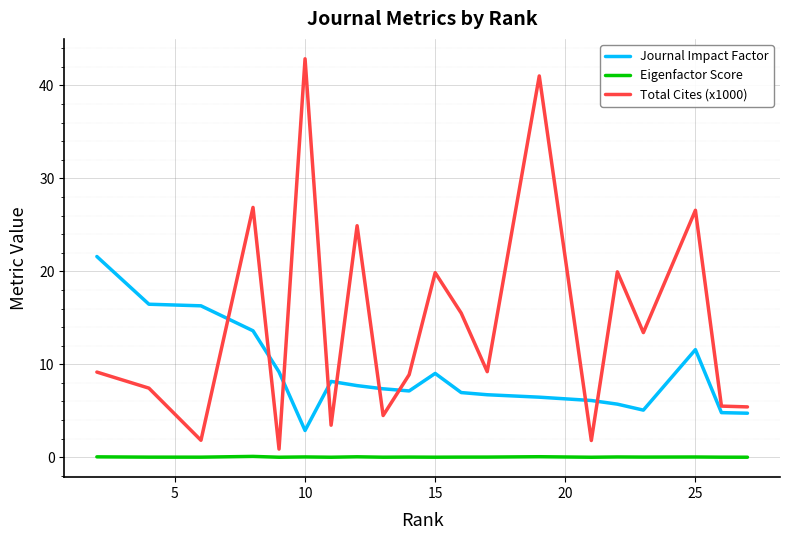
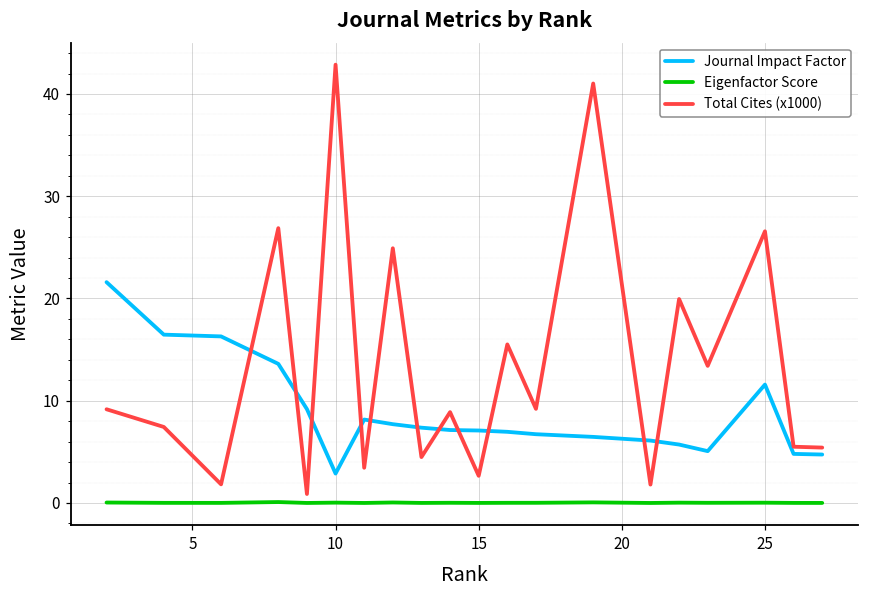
  {
    "Journal Impact Factor": {
      "10": 3,
-     "15": 9,
+     "15": 7,
      "25": 12
    },
    "Eigenfactor Score": {
      "10": 0,
      "15": 0,
      "25": 0
    },
    "Total Cites (x1000)": {
      "10": 43,
-     "15": 20,
+     "15": 3,
      "25": 27
    }
  }
